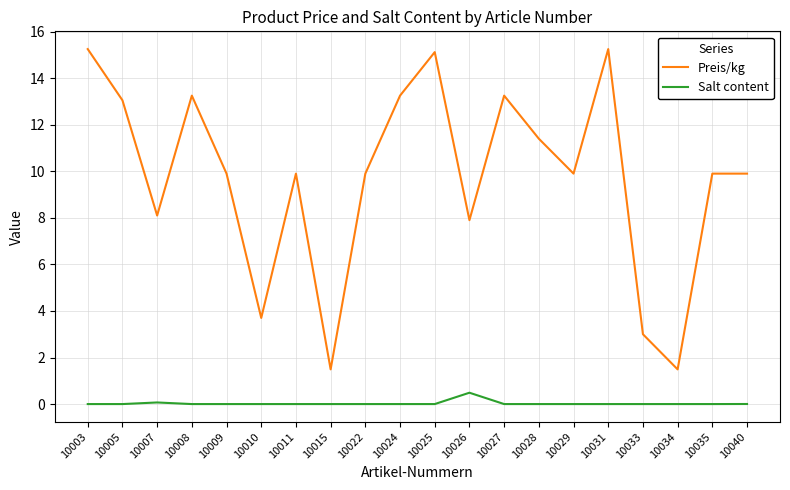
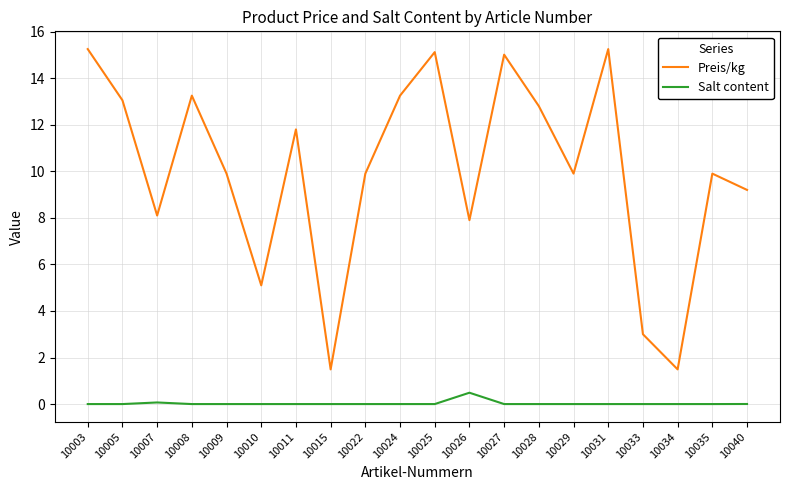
  {
    "Preis/kg": {
      "10003": 15.3,
      "10005": 13.1,
      "10007": 8.1,
      "10008": 13.3,
      "10009": 9.9,
-     "10010": 3.7,
-     "10011": 9.9,
+     "10010": 5.1,
+     "10011": 11.8,
      "10015": 1.5,
      "10022": 9.9,
      "10024": 13.3,
      "10025": 15.1,
      "10026": 7.9,
-     "10027": 13.3,
-     "10028": 11.4,
+     "10027": 15.0,
+     "10028": 12.8,
      "10029": 9.9,
      "10031": 15.3,
      "10033": 3.0,
      "10034": 1.5,
      "10035": 9.9,
-     "10040": 9.9
+     "10040": 9.2
    },
    "Salt content": {
      "10003": 0.0,
      "10005": 0.0,
      "10007": 0.1,
      "10008": 0.0,
      "10009": 0.0,
      "10010": 0.0,
      "10011": 0.0,
      "10015": 0.0,
      "10022": 0.0,
      "10024": 0.0,
      "10025": 0.0,
      "10026": 0.5,
      "10027": 0.0,
      "10028": 0.0,
      "10029": 0.0,
      "10031": 0.0,
      "10033": 0.0,
      "10034": 0.0,
      "10035": 0.0,
      "10040": 0.0
    }
  }
